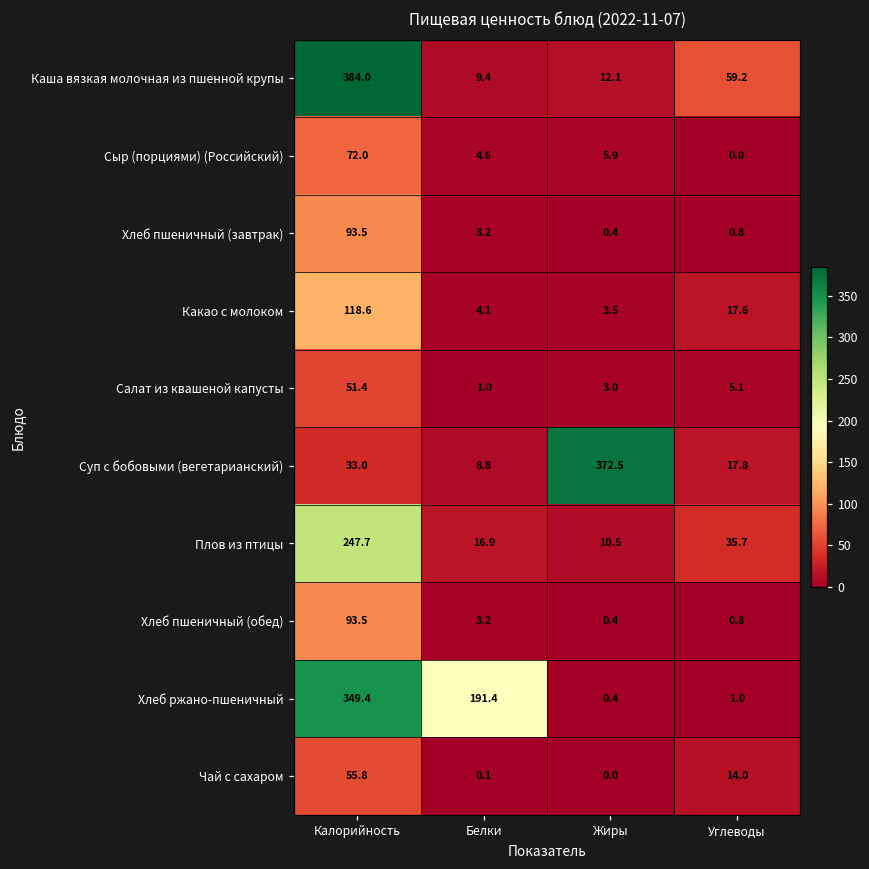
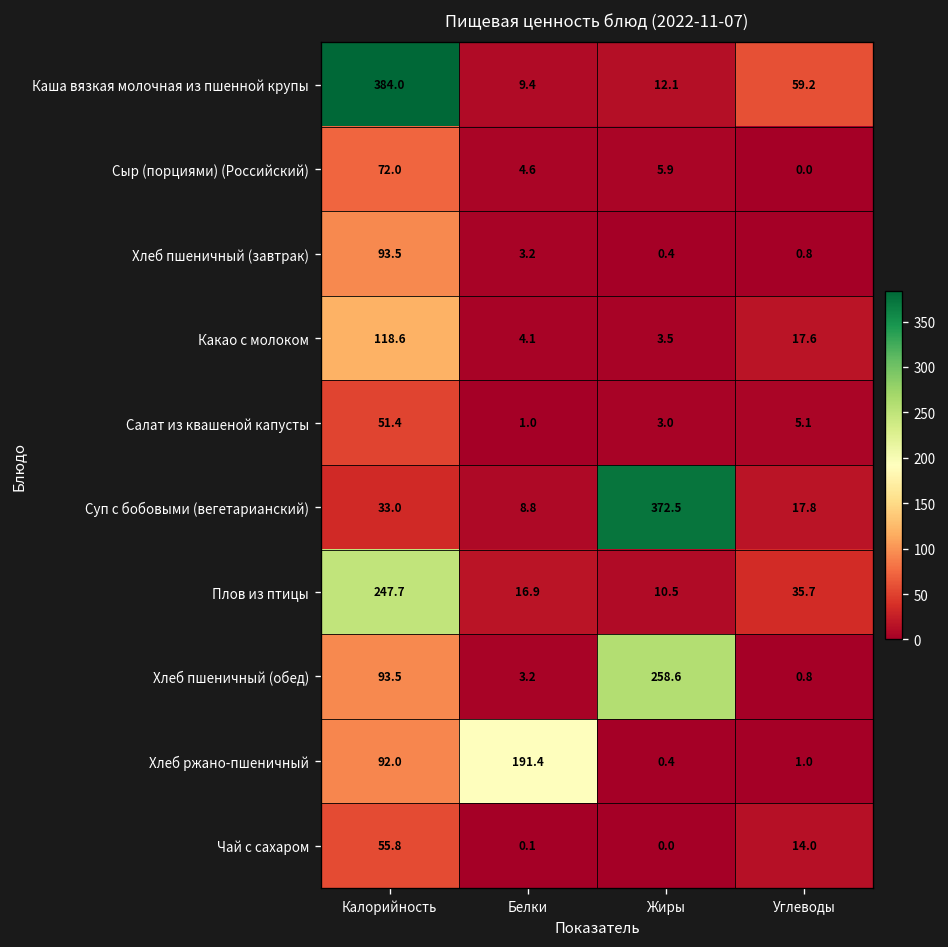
  {
    "Каша вязкая молочная из пшенной крупы": {
      "Калорийность": 384.0,
      "Белки": 9.4,
      "Жиры": 12.1,
      "Углеводы": 59.2
    },
    "Сыр (порциями) (Российский)": {
      "Калорийность": 72.0,
      "Белки": 4.6,
      "Жиры": 5.9,
      "Углеводы": 0.0
    },
    "Хлеб пшеничный (завтрак)": {
      "Калорийность": 93.5,
      "Белки": 3.2,
      "Жиры": 0.4,
      "Углеводы": 0.8
    },
    "Какао с молоком": {
      "Калорийность": 118.6,
      "Белки": 4.1,
      "Жиры": 3.5,
      "Углеводы": 17.6
    },
    "Салат из квашеной капусты": {
      "Калорийность": 51.4,
      "Белки": 1.0,
      "Жиры": 3.0,
      "Углеводы": 5.1
    },
    "Суп с бобовыми (вегетарианский)": {
      "Калорийность": 33.0,
      "Белки": 8.8,
      "Жиры": 372.5,
      "Углеводы": 17.8
    },
    "Плов из птицы": {
      "Калорийность": 247.7,
      "Белки": 16.9,
      "Жиры": 10.5,
      "Углеводы": 35.7
    },
    "Хлеб пшеничный (обед)": {
      "Калорийность": 93.5,
      "Белки": 3.2,
-     "Жиры": 0.4,
+     "Жиры": 258.6,
      "Углеводы": 0.8
    },
    "Хлеб ржано-пшеничный": {
-     "Калорийность": 349.4,
+     "Калорийность": 92.0,
      "Белки": 191.4,
      "Жиры": 0.4,
      "Углеводы": 1.0
    },
    "Чай с сахаром": {
      "Калорийность": 55.8,
      "Белки": 0.1,
      "Жиры": 0.0,
      "Углеводы": 14.0
    }
  }
